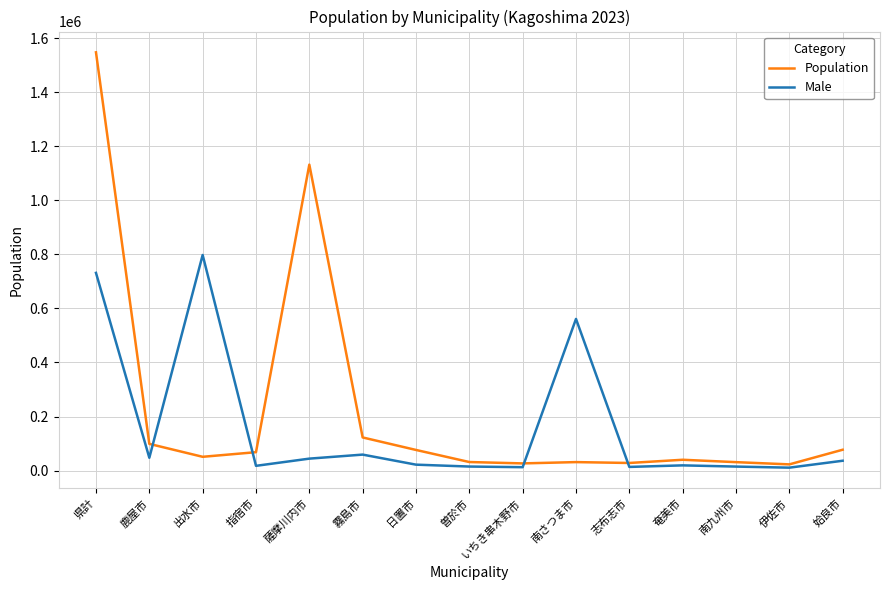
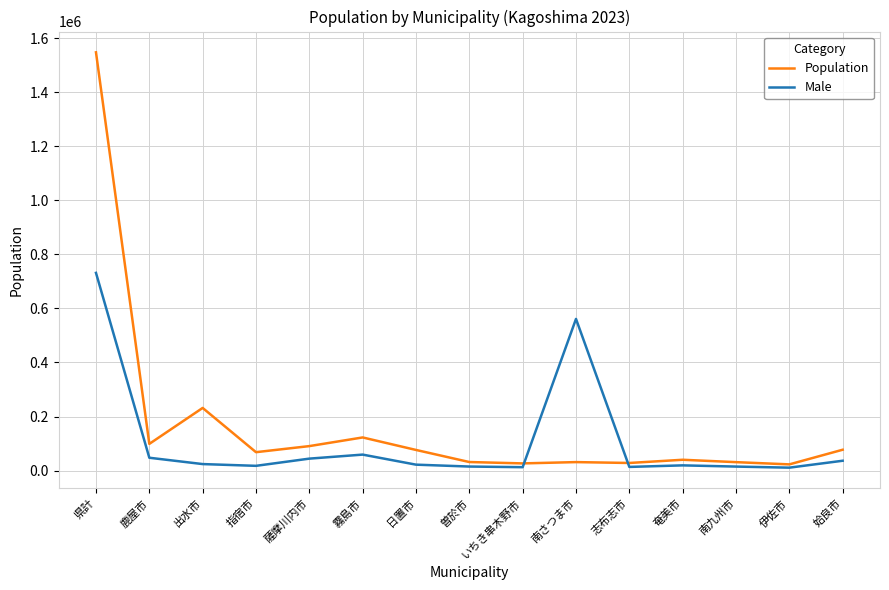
  {
    "Population": {
      "県計": 1550000,
      "鹿屋市": 100000,
-     "出水市": 50000,
+     "出水市": 230000,
      "指宿市": 70000,
-     "薩摩川内市": 1130000,
+     "薩摩川内市": 90000,
      "霧島市": 120000,
      "日置市": 80000,
      "曽於市": 30000,
      "いちき串木野市": 30000,
      "南さつま市": 30000,
      "志布志市": 30000,
      "奄美市": 40000,
      "南九州市": 30000,
      "伊佐市": 20000,
      "姶良市": 80000
    },
    "Male": {
      "県計": 730000,
      "鹿屋市": 50000,
-     "出水市": 800000,
+     "出水市": 20000,
      "指宿市": 20000,
      "薩摩川内市": 40000,
      "霧島市": 60000,
      "日置市": 20000,
      "曽於市": 10000,
      "いちき串木野市": 10000,
      "南さつま市": 560000,
      "志布志市": 10000,
      "奄美市": 20000,
      "南九州市": 10000,
      "伊佐市": 10000,
      "姶良市": 40000
    }
  }
